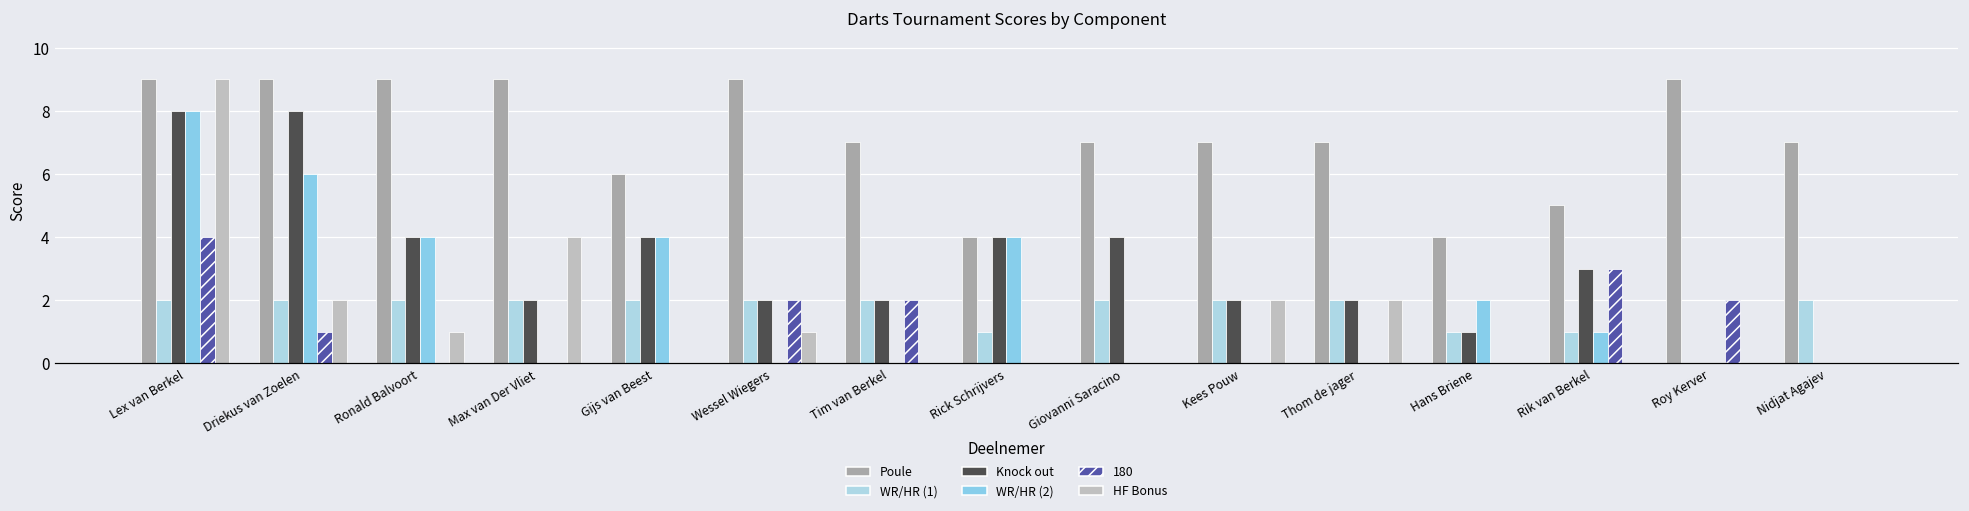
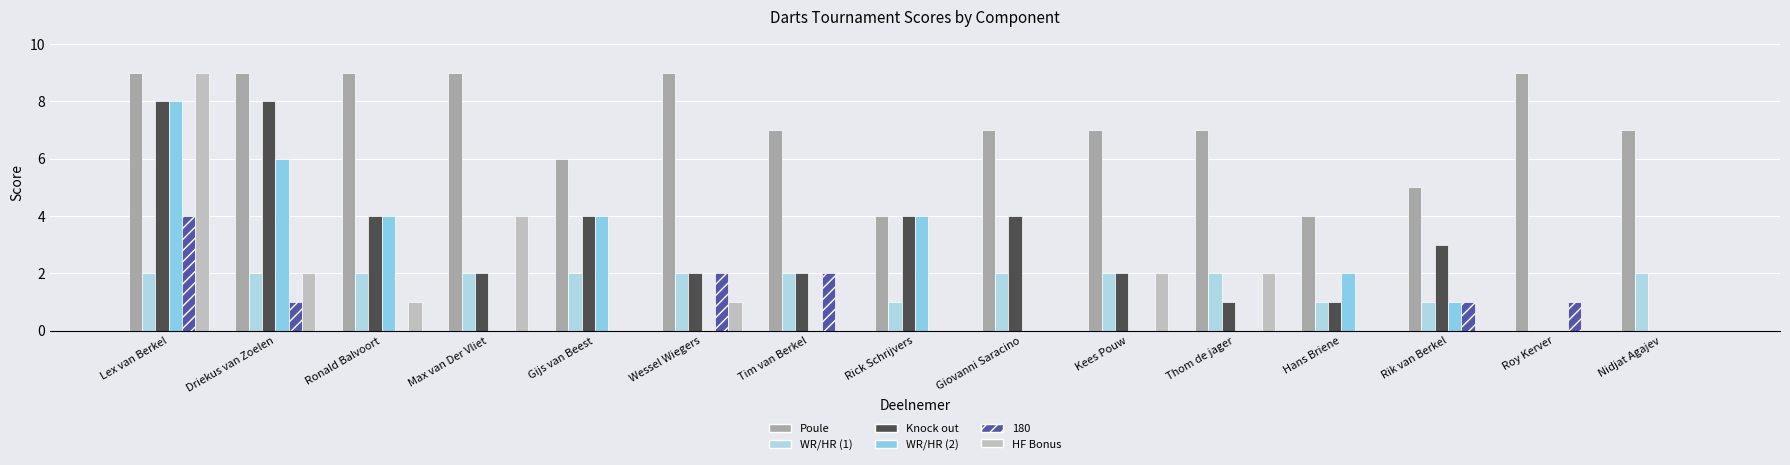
  {
    "Knock out": {
      "Lex van Berkel": 8,
      "Driekus van Zoelen": 8,
      "Ronald Balvoort": 4,
      "Max van Der Vliet": 2,
      "Gijs van Beest": 4,
      "Wessel Wiegers": 2,
      "Tim van Berkel": 2,
      "Rick Schrijvers": 4,
      "Giovanni Saracino": 4,
      "Kees Pouw": 2,
-     "Thom de jager": 2,
+     "Thom de jager": 1,
      "Hans Briene": 1,
      "Rik van Berkel": 3,
      "Roy Kerver": 0,
      "Nidjat Agajev": 0
    },
    "180": {
      "Lex van Berkel": 4,
      "Driekus van Zoelen": 1,
      "Ronald Balvoort": 0,
      "Max van Der Vliet": 0,
      "Gijs van Beest": 0,
      "Wessel Wiegers": 2,
      "Tim van Berkel": 2,
      "Rick Schrijvers": 0,
      "Giovanni Saracino": 0,
      "Kees Pouw": 0,
      "Thom de jager": 0,
      "Hans Briene": 0,
-     "Rik van Berkel": 3,
-     "Roy Kerver": 2,
+     "Rik van Berkel": 1,
+     "Roy Kerver": 1,
      "Nidjat Agajev": 0
    }
  }
